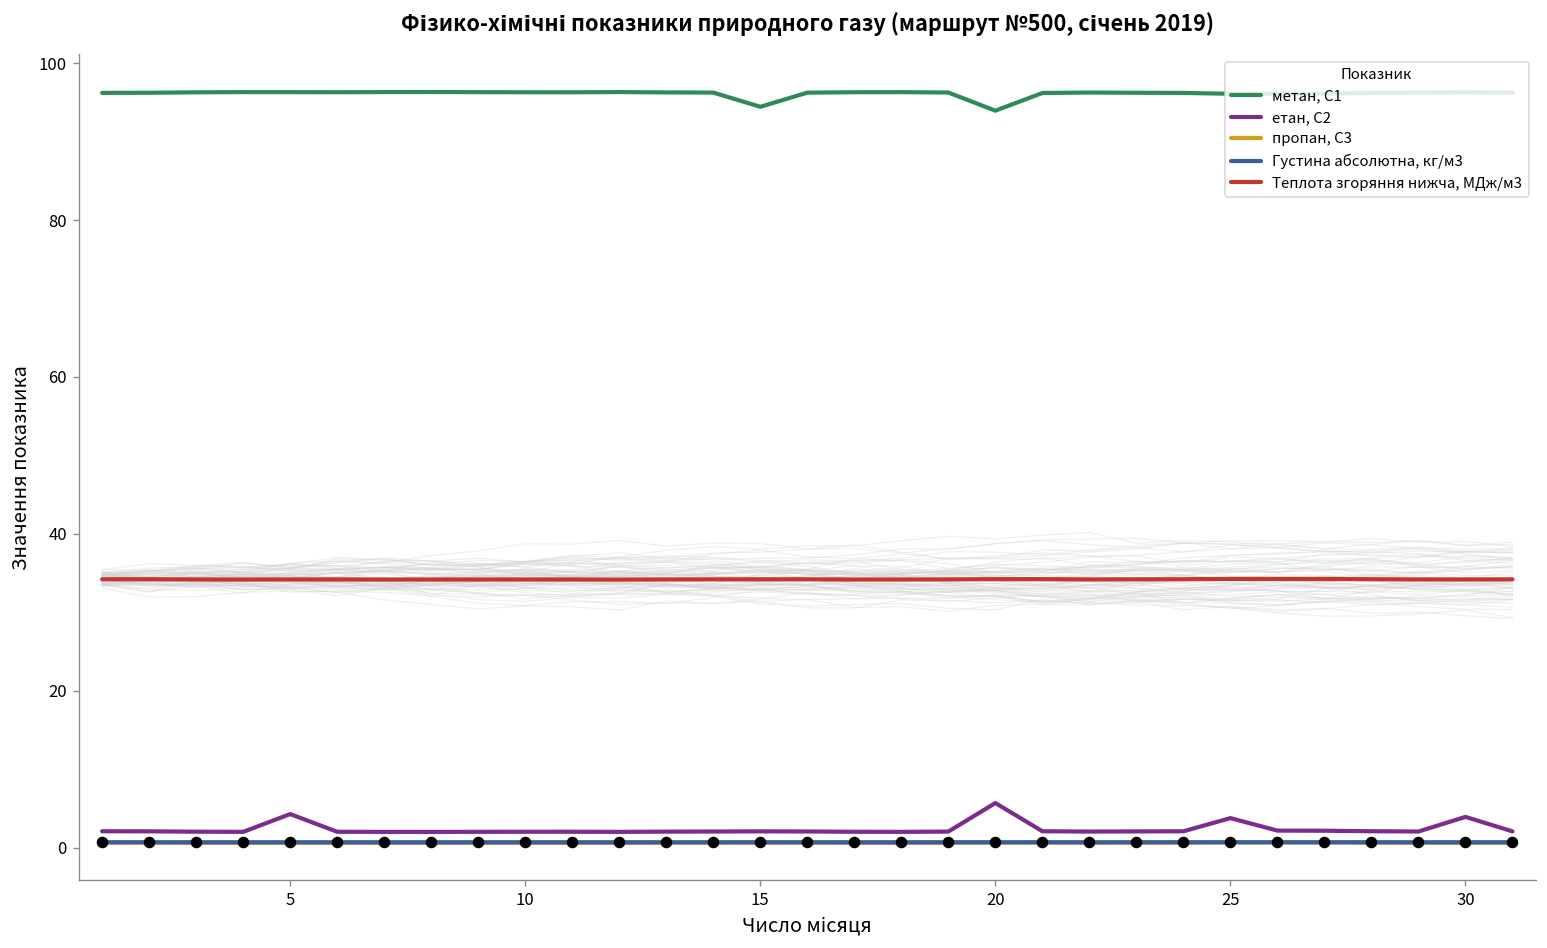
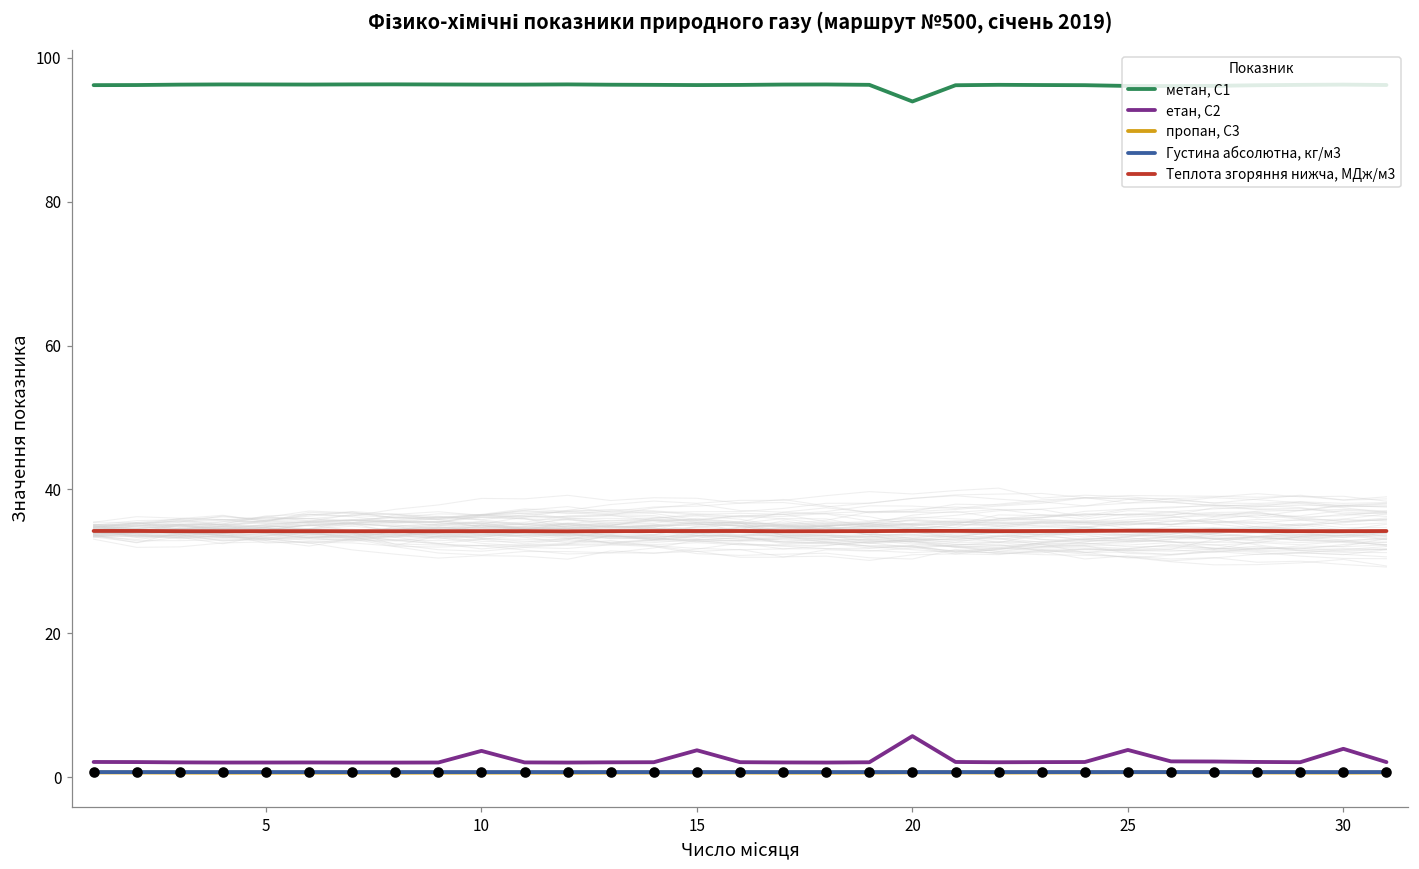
  {
    "метан, С1": {
      "5": 96,
      "10": 96,
-     "15": 94,
+     "15": 96,
      "20": 94
    },
    "етан, С2": {
-     "5": 4,
-     "10": 2,
-     "15": 2,
+     "5": 2,
+     "10": 4,
+     "15": 4,
      "20": 6,
      "25": 4,
      "30": 4
    },
    "Густина абсолютна, кг/м3": {
      "5": 1,
      "10": 1,
      "15": 1,
      "20": 1,
      "25": 1,
      "30": 1
    }
  }
